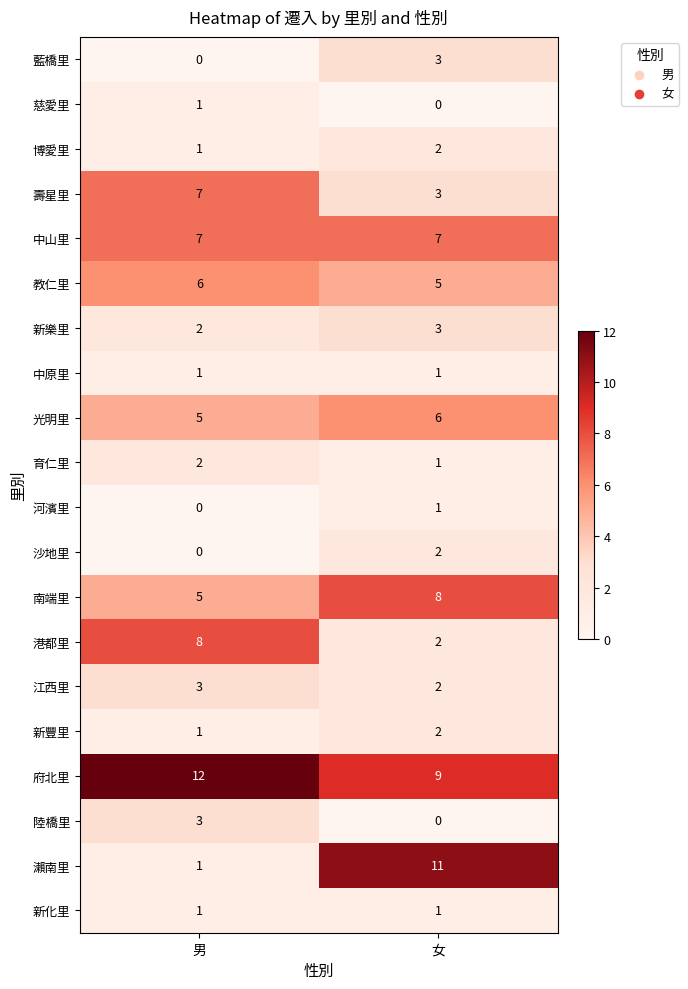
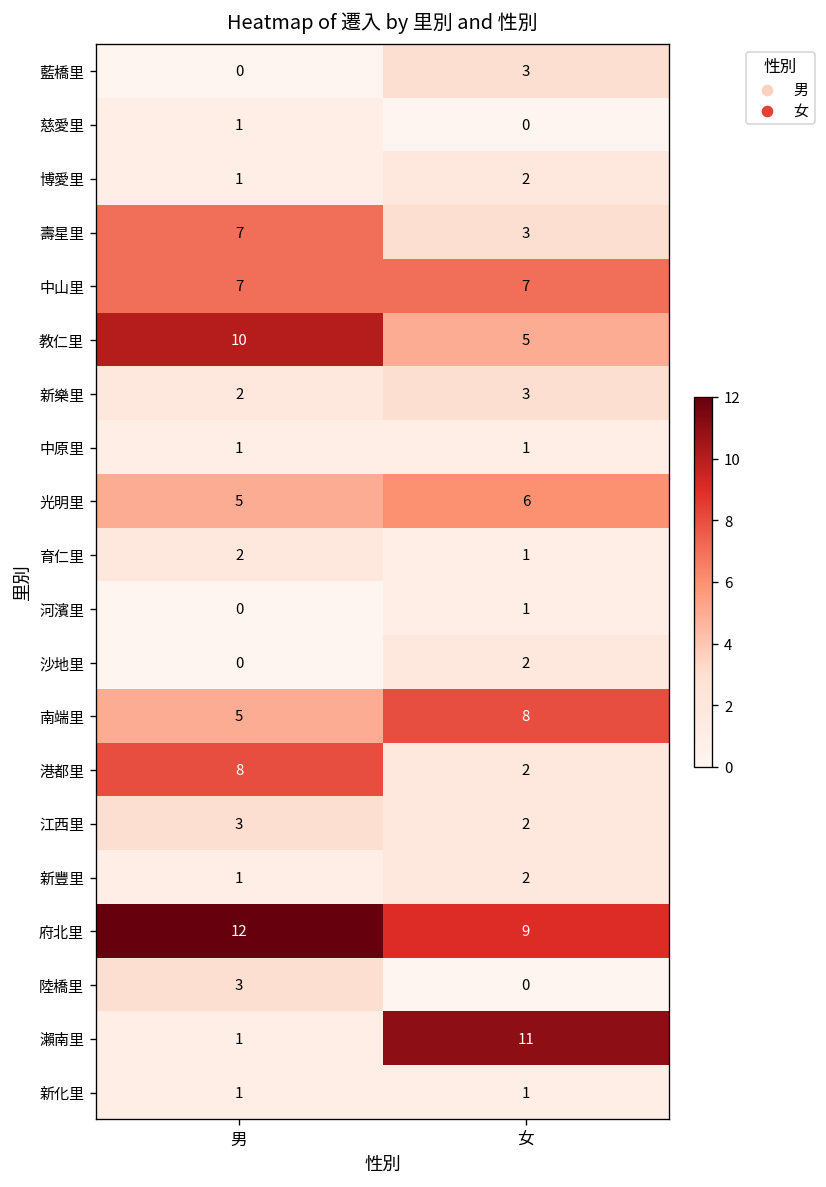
  {
    "藍橋里": {
      "男": 0,
      "女": 3
    },
    "慈愛里": {
      "男": 1,
      "女": 0
    },
    "博愛里": {
      "男": 1,
      "女": 2
    },
    "壽星里": {
      "男": 7,
      "女": 3
    },
    "中山里": {
      "男": 7,
      "女": 7
    },
    "教仁里": {
-     "男": 6,
+     "男": 10,
      "女": 5
    },
    "新樂里": {
      "男": 2,
      "女": 3
    },
    "中原里": {
      "男": 1,
      "女": 1
    },
    "光明里": {
      "男": 5,
      "女": 6
    },
    "育仁里": {
      "男": 2,
      "女": 1
    },
    "河濱里": {
      "男": 0,
      "女": 1
    },
    "沙地里": {
      "男": 0,
      "女": 2
    },
    "南端里": {
      "男": 5,
      "女": 8
    },
    "港都里": {
      "男": 8,
      "女": 2
    },
    "江西里": {
      "男": 3,
      "女": 2
    },
    "新豐里": {
      "男": 1,
      "女": 2
    },
    "府北里": {
      "男": 12,
      "女": 9
    },
    "陸橋里": {
      "男": 3,
      "女": 0
    },
    "瀨南里": {
      "男": 1,
      "女": 11
    },
    "新化里": {
      "男": 1,
      "女": 1
    }
  }
